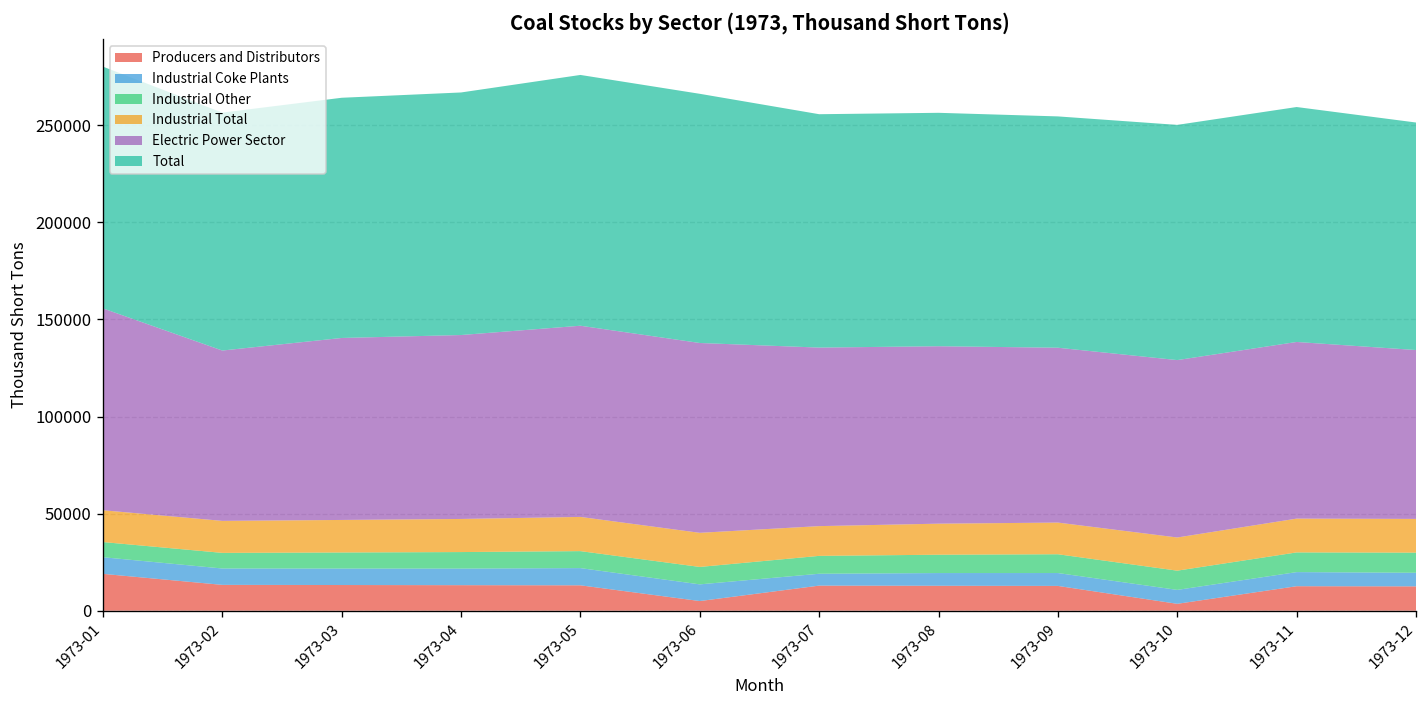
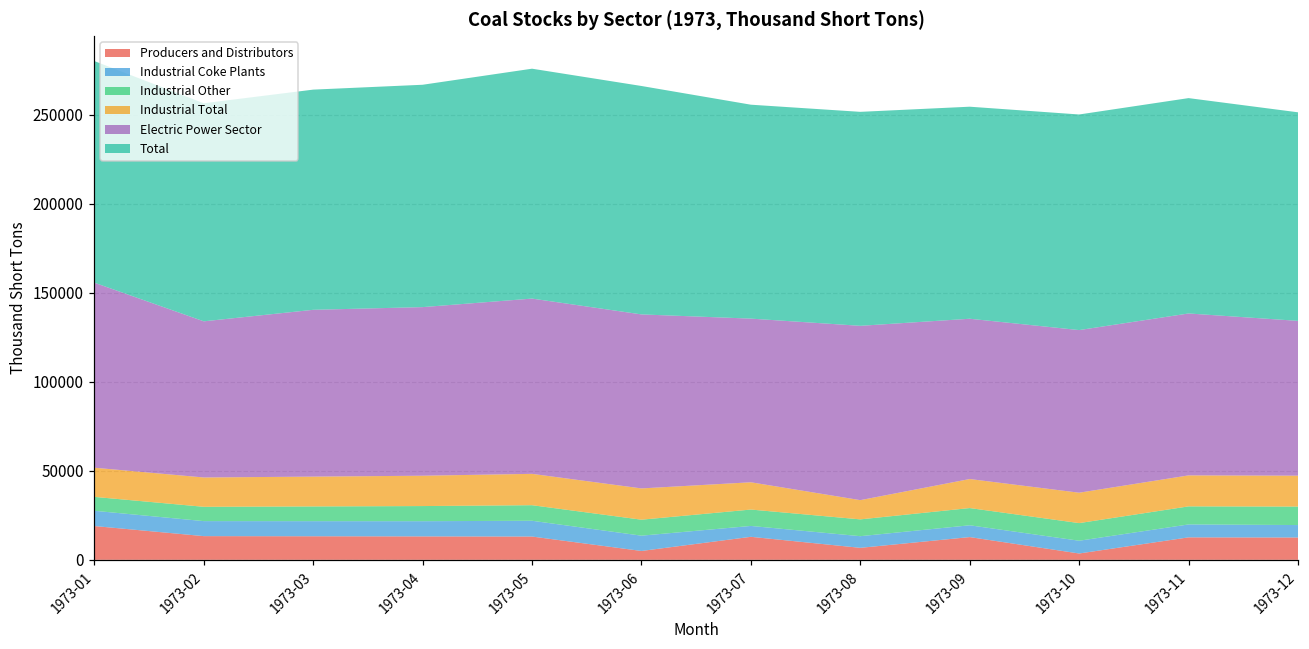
  {
    "Producers and Distributors": {
      "1973-01": 19000,
      "1973-02": 13000,
      "1973-03": 13000,
      "1973-04": 13000,
      "1973-05": 13000,
      "1973-06": 5000,
      "1973-07": 13000,
-     "1973-08": 13000,
+     "1973-08": 7000,
      "1973-09": 13000,
      "1973-10": 4000,
      "1973-11": 13000,
      "1973-12": 13000
    },
    "Industrial Coke Plants": {
      "1973-01": 9000,
      "1973-02": 8000,
      "1973-03": 8000,
      "1973-04": 9000,
      "1973-05": 9000,
      "1973-06": 9000,
      "1973-07": 6000,
      "1973-08": 7000,
      "1973-09": 7000,
      "1973-10": 7000,
      "1973-11": 7000,
      "1973-12": 7000
    },
    "Industrial Total": {
      "1973-01": 16000,
      "1973-02": 16000,
      "1973-03": 17000,
      "1973-04": 17000,
      "1973-05": 18000,
      "1973-06": 18000,
      "1973-07": 15000,
-     "1973-08": 16000,
+     "1973-08": 11000,
      "1973-09": 16000,
      "1973-10": 17000,
      "1973-11": 17000,
      "1973-12": 17000
    },
    "Electric Power Sector": {
      "1973-01": 104000,
      "1973-02": 88000,
      "1973-03": 94000,
      "1973-04": 95000,
      "1973-05": 98000,
      "1973-06": 98000,
      "1973-07": 92000,
-     "1973-08": 91000,
+     "1973-08": 98000,
      "1973-09": 90000,
      "1973-10": 91000,
      "1973-11": 91000,
      "1973-12": 87000
    }
  }
